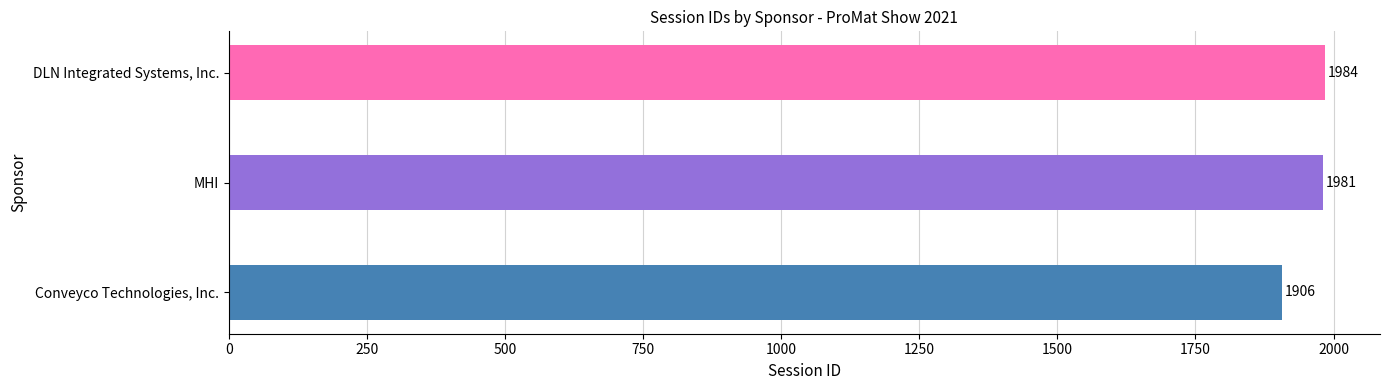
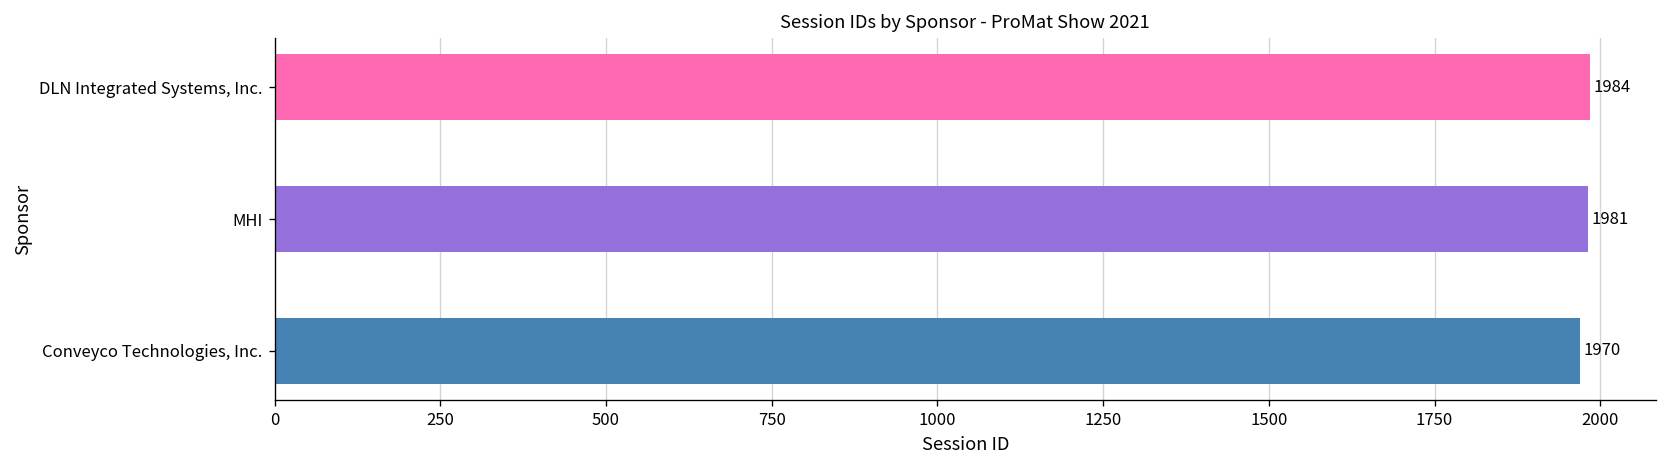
  {
    "DLN Integrated Systems, Inc.": 1984,
    "MHI": 1981,
-   "Conveyco Technologies, Inc.": 1906
+   "Conveyco Technologies, Inc.": 1970
  }
